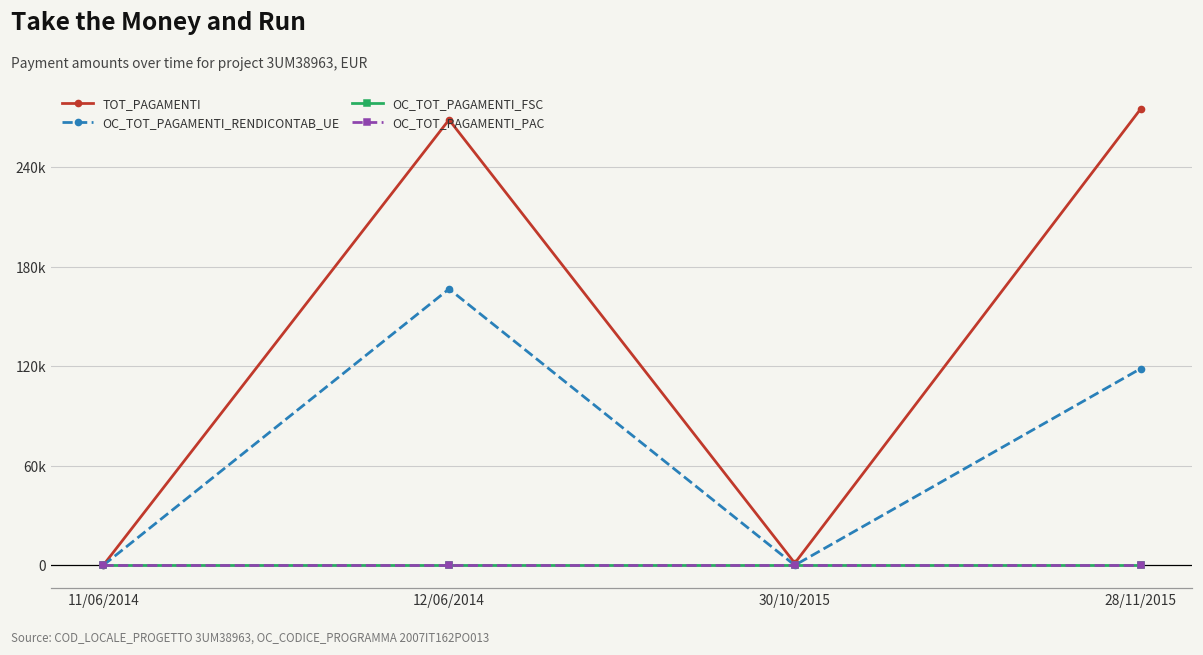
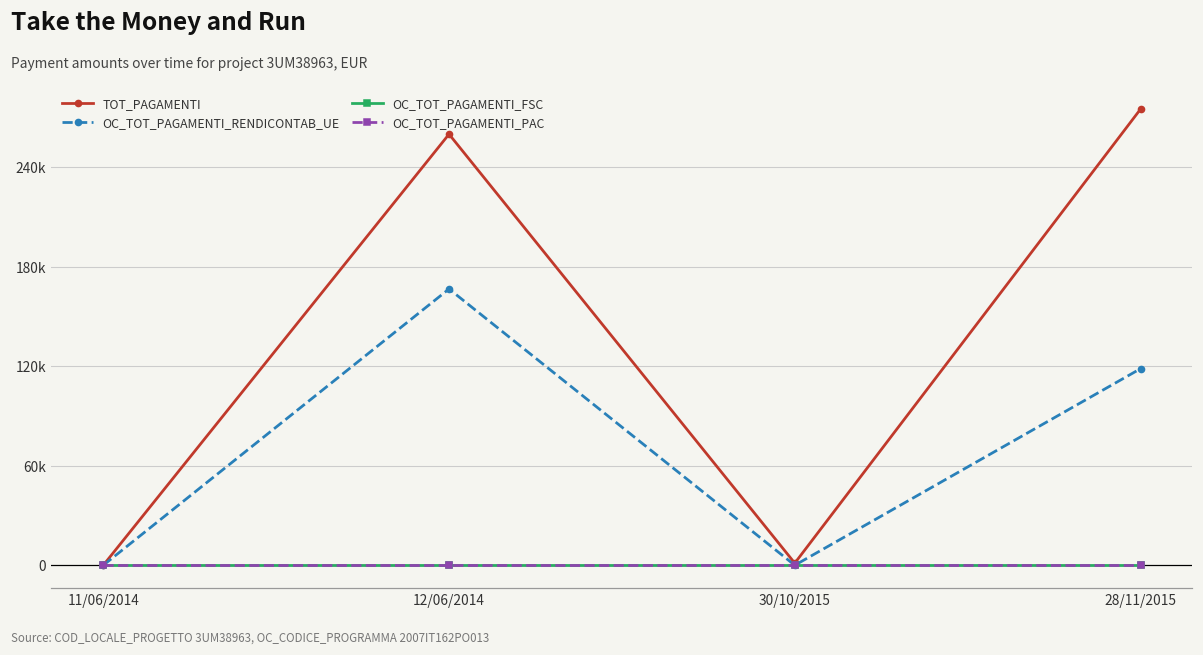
  {
    "TOT_PAGAMENTI": {
-     "12/06/2014": 269000,
+     "12/06/2014": 260000,
      "28/11/2015": 275000
    },
    "OC_TOT_PAGAMENTI_RENDICONTAB_UE": {
      "12/06/2014": 167000,
      "28/11/2015": 119000
    },
    "OC_TOT_PAGAMENTI_PAC": {
      "12/06/2014": 0,
      "28/11/2015": 0
    }
  }
